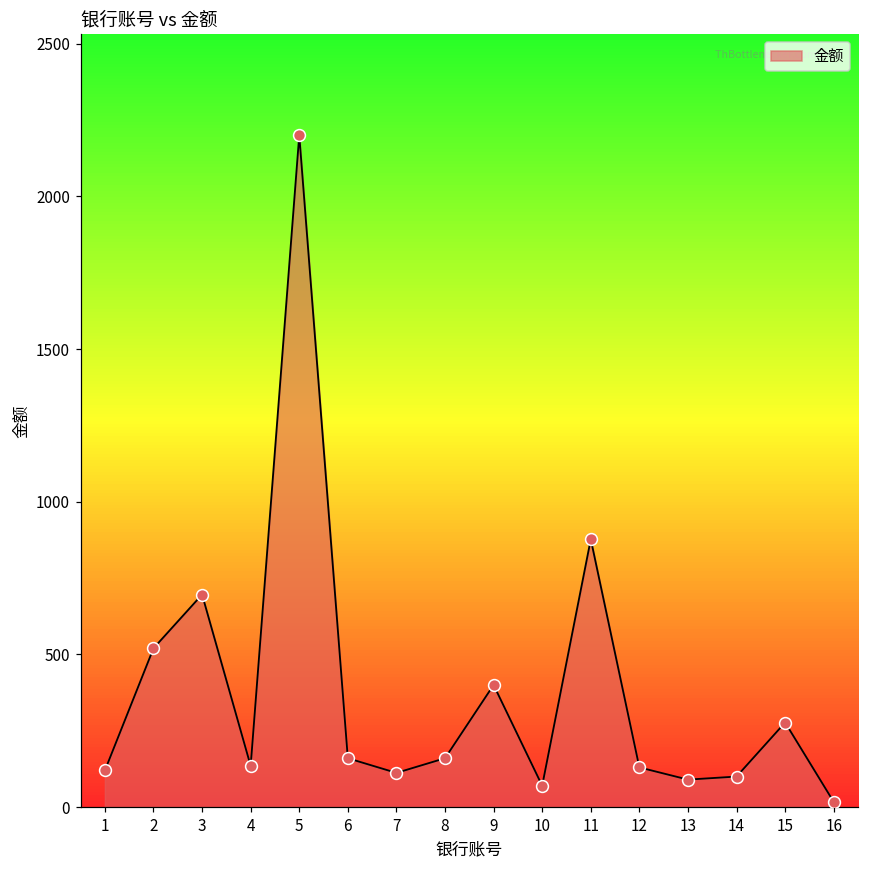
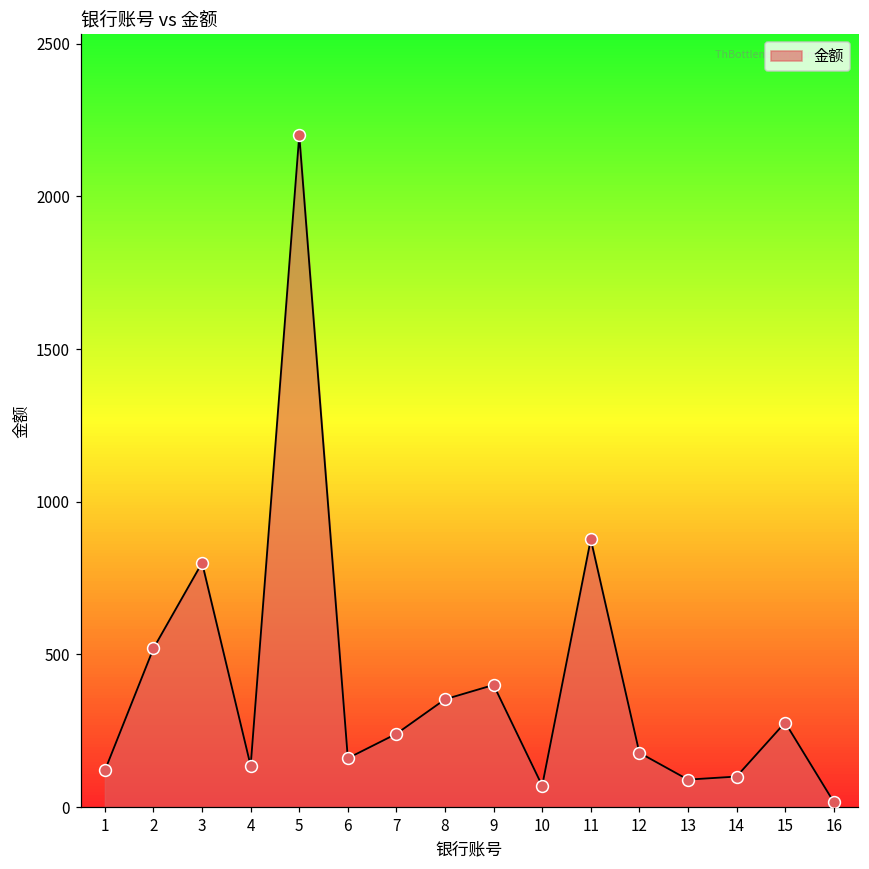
  {
    "1": 120,
    "2": 520,
-   "3": 700,
+   "3": 800,
    "4": 140,
    "5": 2200,
    "6": 160,
-   "7": 110,
-   "8": 160,
+   "7": 240,
+   "8": 350,
    "9": 400,
    "10": 70,
    "11": 880,
-   "12": 130,
+   "12": 180,
    "13": 90,
    "14": 100,
    "15": 280,
    "16": 20
  }
